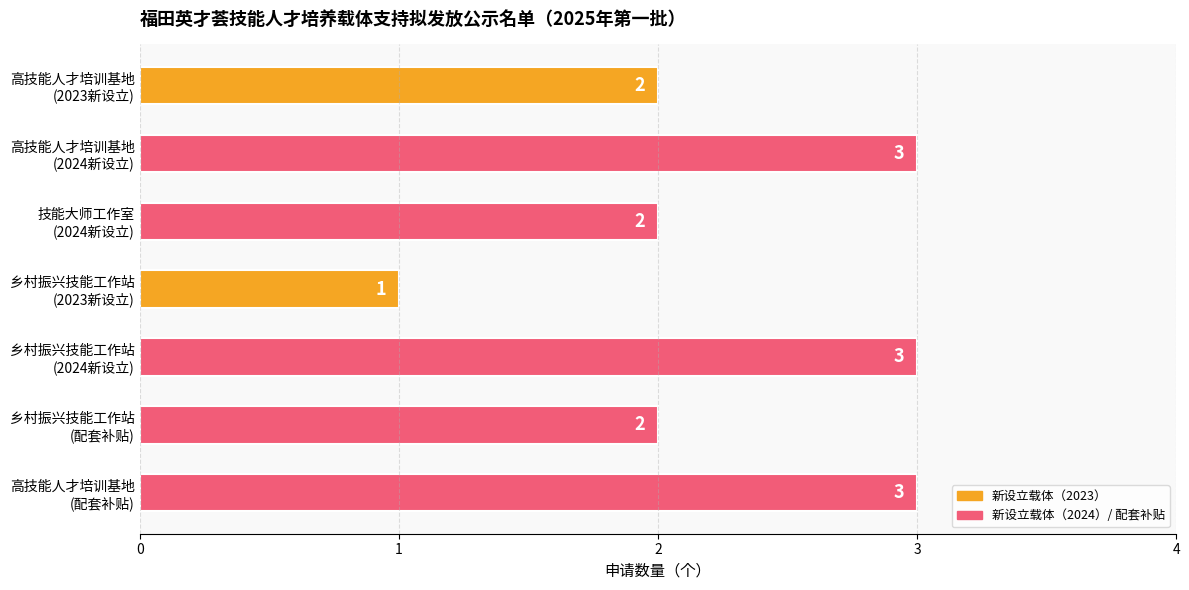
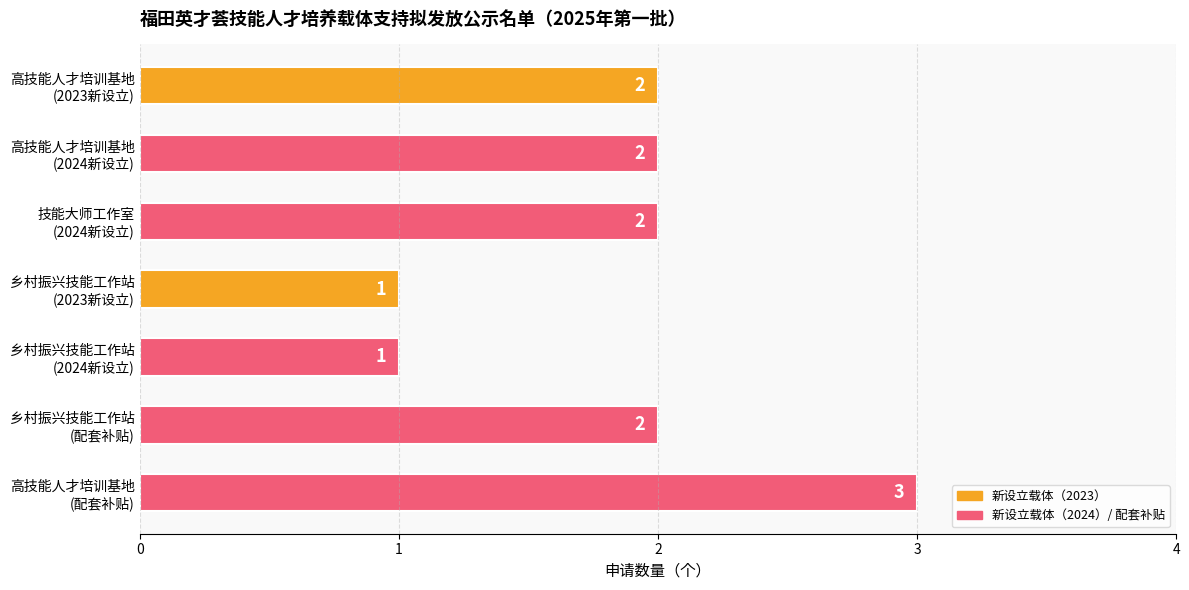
  {
    "高技能人才培训基地 (2023新设立)": 2,
-   "高技能人才培训基地 (2024新设立)": 3,
+   "高技能人才培训基地 (2024新设立)": 2,
    "技能大师工作室 (2024新设立)": 2,
    "乡村振兴技能工作站 (2023新设立)": 1,
-   "乡村振兴技能工作站 (2024新设立)": 3,
+   "乡村振兴技能工作站 (2024新设立)": 1,
    "乡村振兴技能工作站 (配套补贴)": 2,
    "高技能人才培训基地 (配套补贴)": 3
  }
